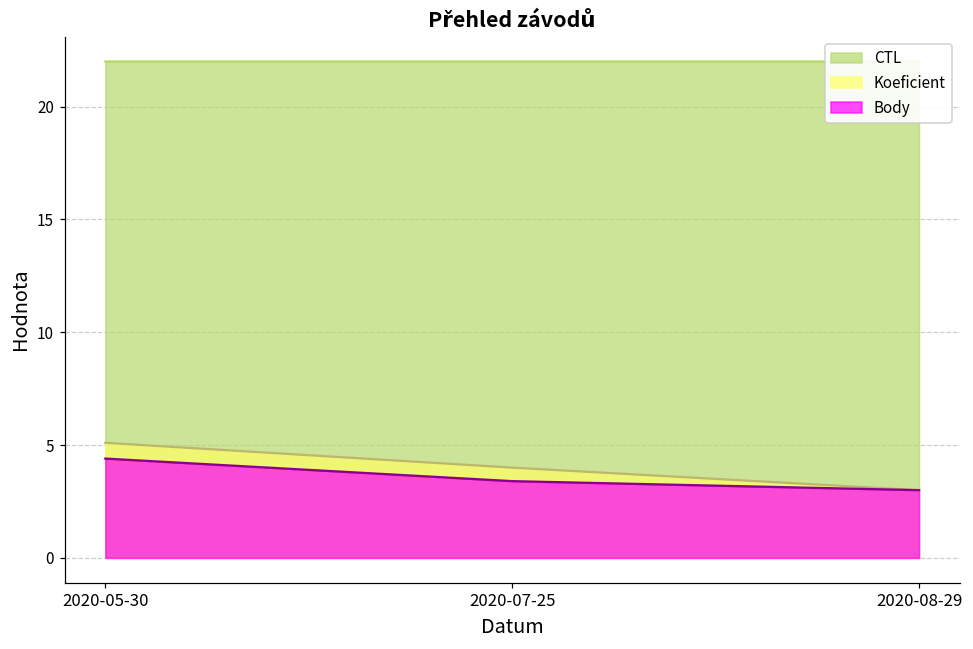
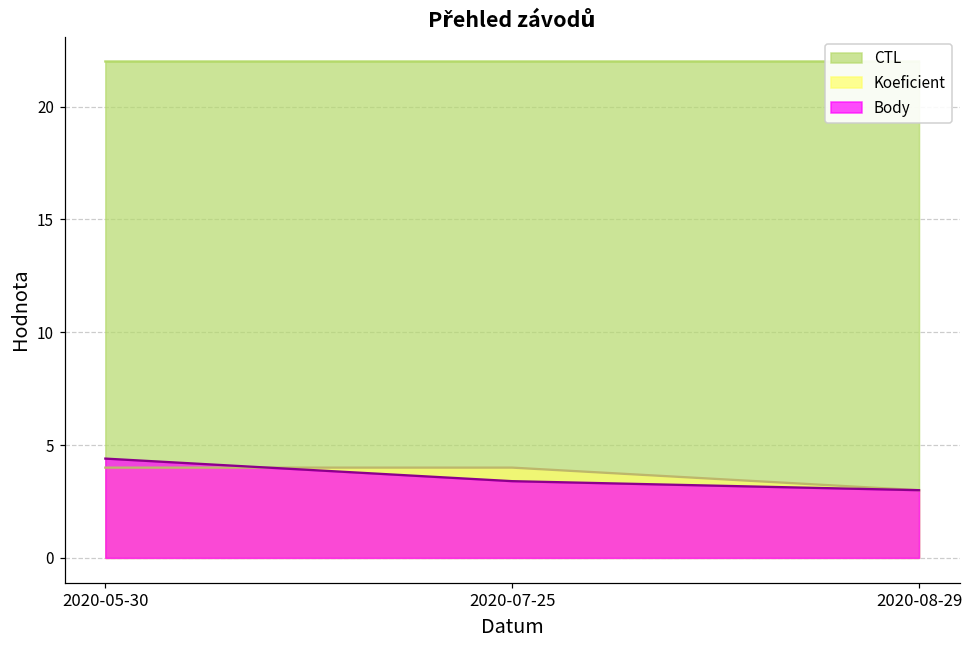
  {
    "CTL": {
      "2020-05-30": 22.0,
      "2020-07-25": 22.0
    },
    "Koeficient": {
-     "2020-05-30": 5.1,
+     "2020-05-30": 4.0,
      "2020-07-25": 4.0
    },
    "Body": {
      "2020-05-30": 4.4,
      "2020-07-25": 3.4
    }
  }
